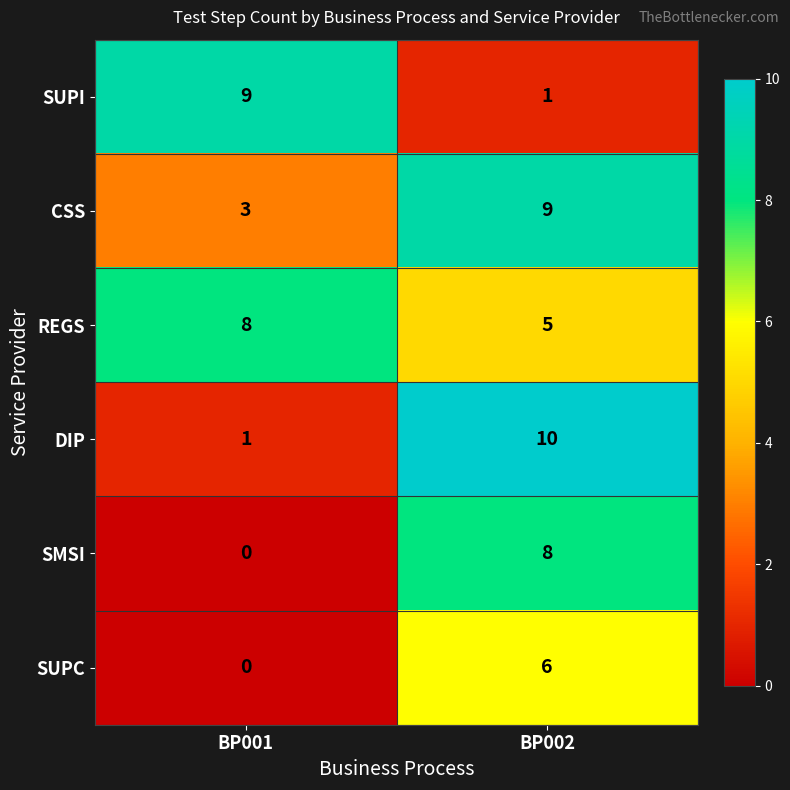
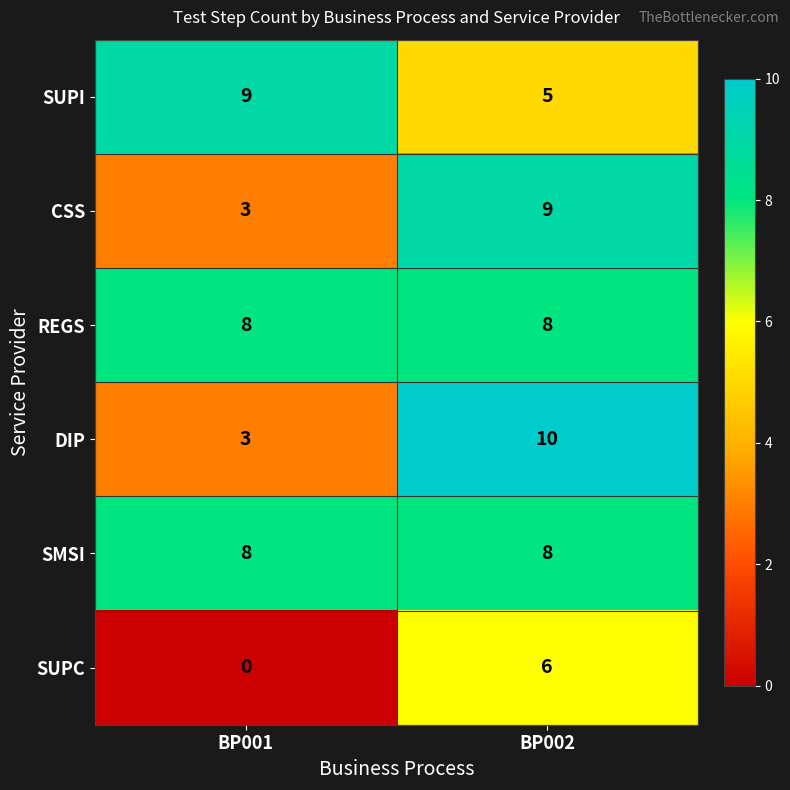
  {
    "SUPI": {
      "BP001": 9,
-     "BP002": 1
+     "BP002": 5
    },
    "CSS": {
      "BP001": 3,
      "BP002": 9
    },
    "REGS": {
      "BP001": 8,
-     "BP002": 5
+     "BP002": 8
    },
    "DIP": {
-     "BP001": 1,
+     "BP001": 3,
      "BP002": 10
    },
    "SMSI": {
-     "BP001": 0,
+     "BP001": 8,
      "BP002": 8
    },
    "SUPC": {
      "BP001": 0,
      "BP002": 6
    }
  }
